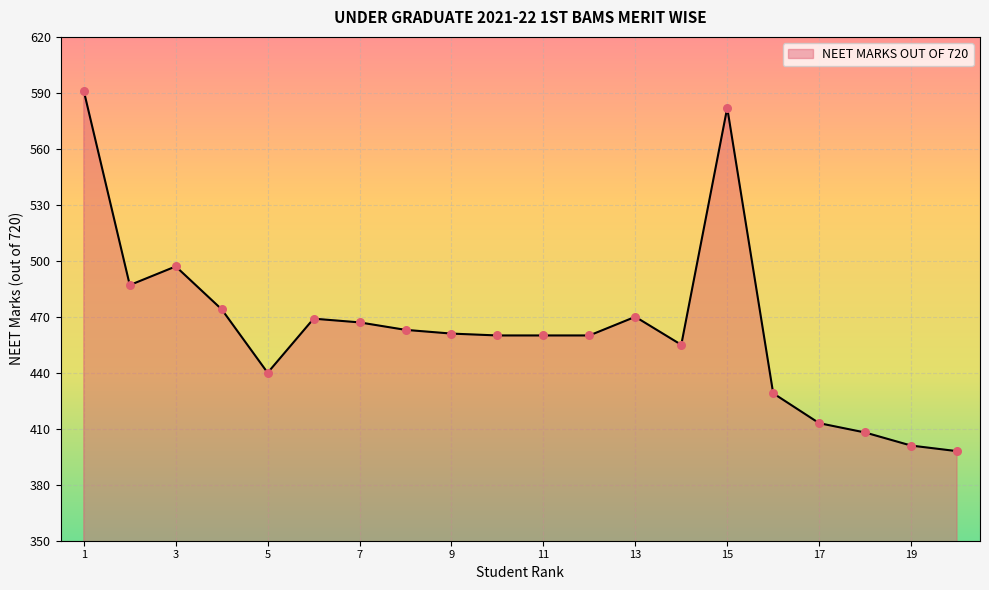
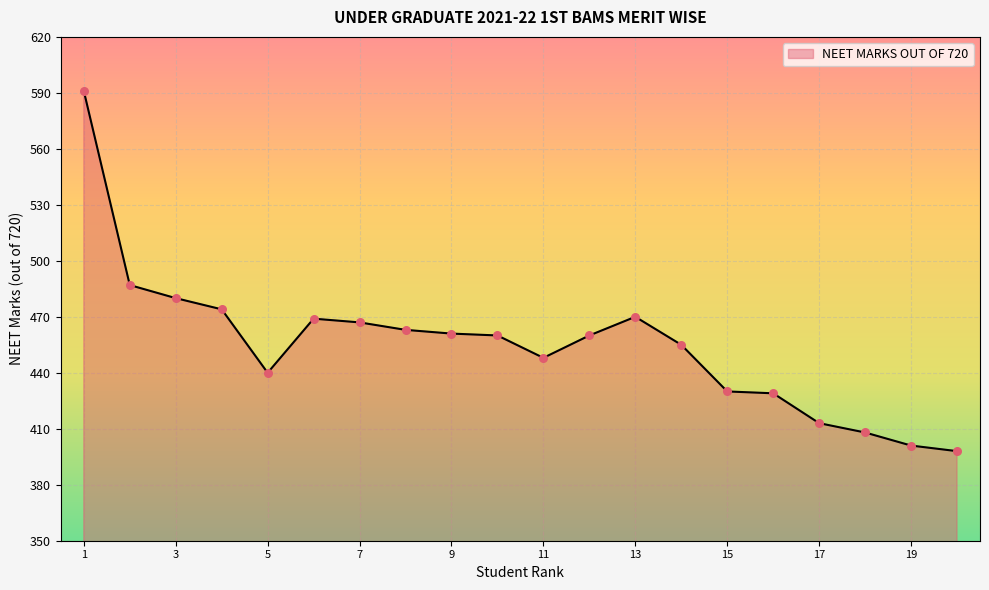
  {
    "1": 591,
-   "3": 497,
+   "3": 480,
    "5": 440,
    "7": 467,
    "9": 461,
-   "11": 460,
+   "11": 448,
    "13": 470,
-   "15": 582,
+   "15": 430,
    "17": 413,
    "19": 401
  }
